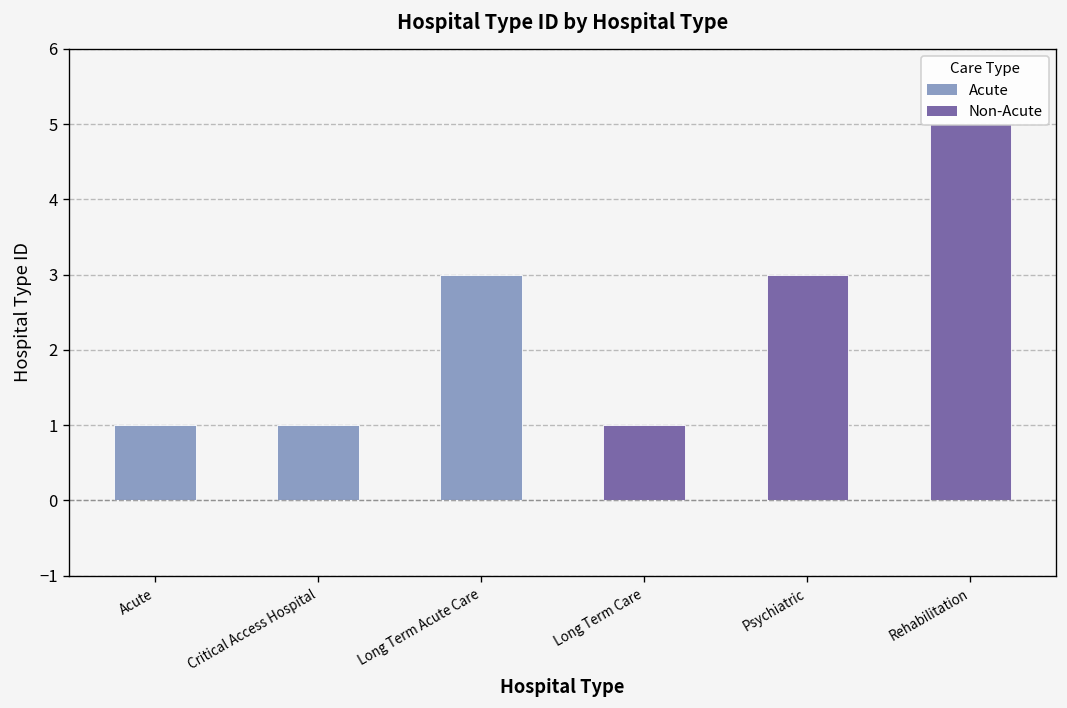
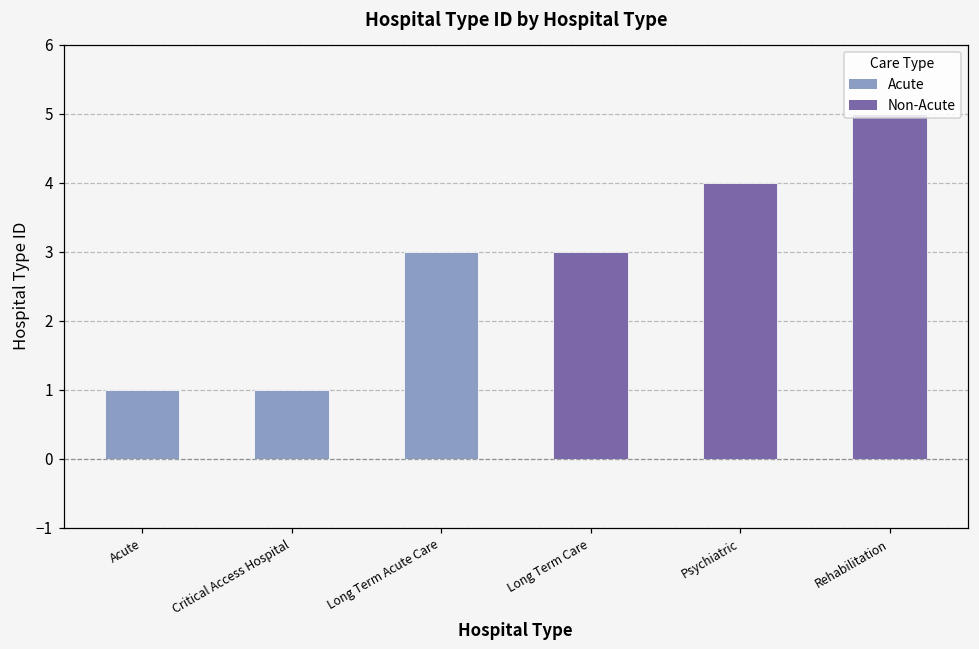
  {
    "Acute": 1,
    "Critical Access Hospital": 1,
    "Long Term Acute Care": 3,
-   "Long Term Care": 1,
-   "Psychiatric": 3
+   "Long Term Care": 3,
+   "Psychiatric": 4
  }
